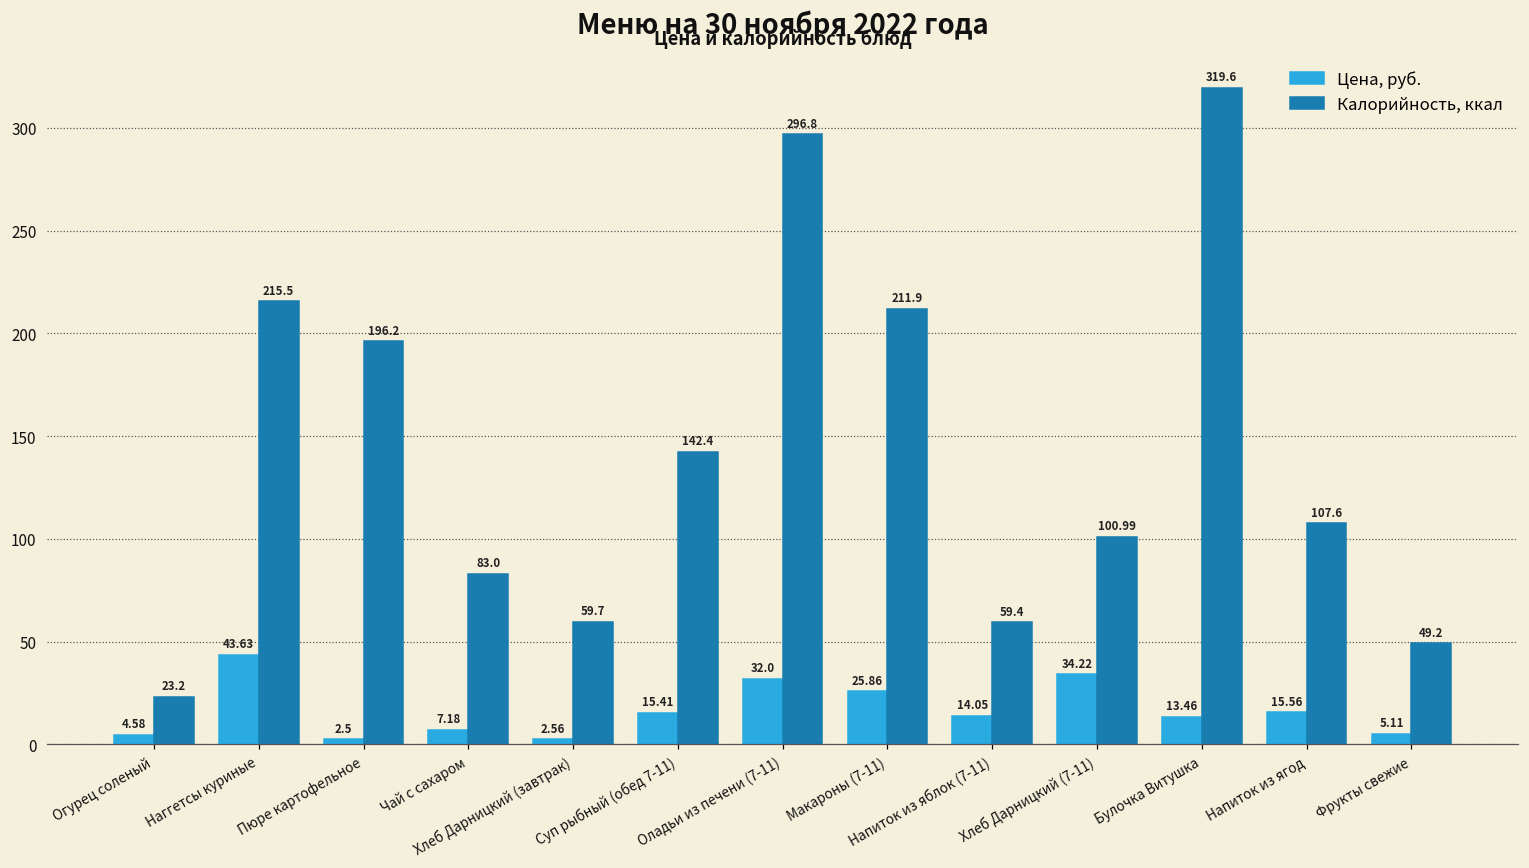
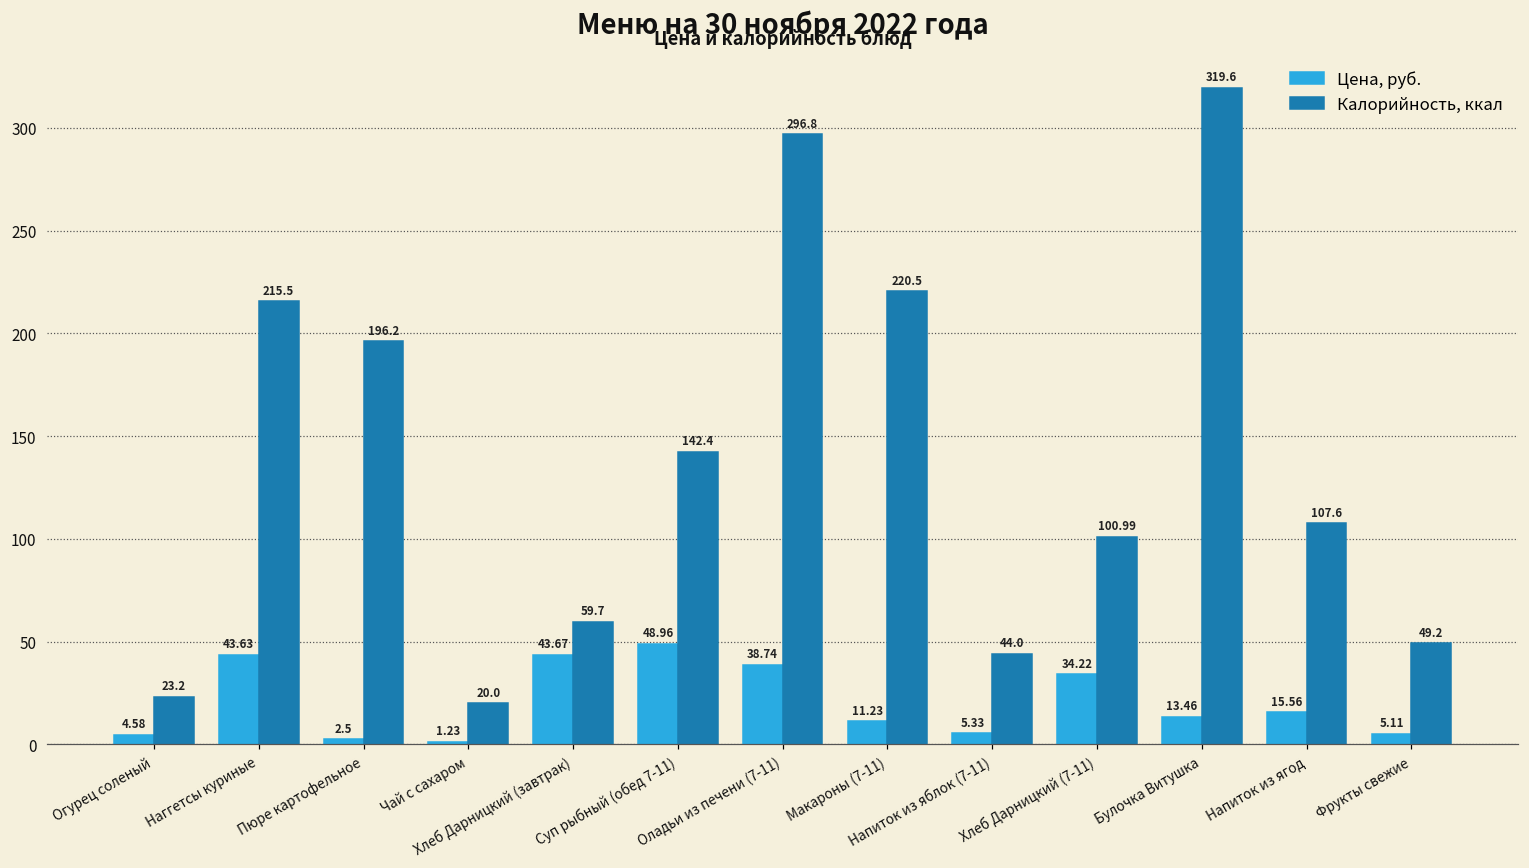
  {
    "Цена, руб.": {
      "Огурец соленый": 4.58,
      "Наггетсы куриные": 43.63,
      "Пюре картофельное": 2.5,
-     "Чай с сахаром": 7.18,
-     "Хлеб Дарницкий (завтрак)": 2.56,
-     "Суп рыбный (обед 7-11)": 15.41,
-     "Оладьи из печени (7-11)": 32.0,
-     "Макароны (7-11)": 25.86,
-     "Напиток из яблок (7-11)": 14.05,
+     "Чай с сахаром": 1.23,
+     "Хлеб Дарницкий (завтрак)": 43.67,
+     "Суп рыбный (обед 7-11)": 48.96,
+     "Оладьи из печени (7-11)": 38.74,
+     "Макароны (7-11)": 11.23,
+     "Напиток из яблок (7-11)": 5.33,
      "Хлеб Дарницкий (7-11)": 34.22,
      "Булочка Витушка": 13.46,
      "Напиток из ягод": 15.56,
      "Фрукты свежие": 5.11
    },
    "Калорийность, ккал": {
      "Огурец соленый": 23.2,
      "Наггетсы куриные": 215.5,
      "Пюре картофельное": 196.2,
-     "Чай с сахаром": 83.0,
+     "Чай с сахаром": 20.0,
      "Хлеб Дарницкий (завтрак)": 59.7,
      "Суп рыбный (обед 7-11)": 142.4,
      "Оладьи из печени (7-11)": 296.8,
-     "Макароны (7-11)": 211.9,
-     "Напиток из яблок (7-11)": 59.4,
+     "Макароны (7-11)": 220.5,
+     "Напиток из яблок (7-11)": 44.0,
      "Хлеб Дарницкий (7-11)": 100.99,
      "Булочка Витушка": 319.6,
      "Напиток из ягод": 107.6,
      "Фрукты свежие": 49.2
    }
  }
